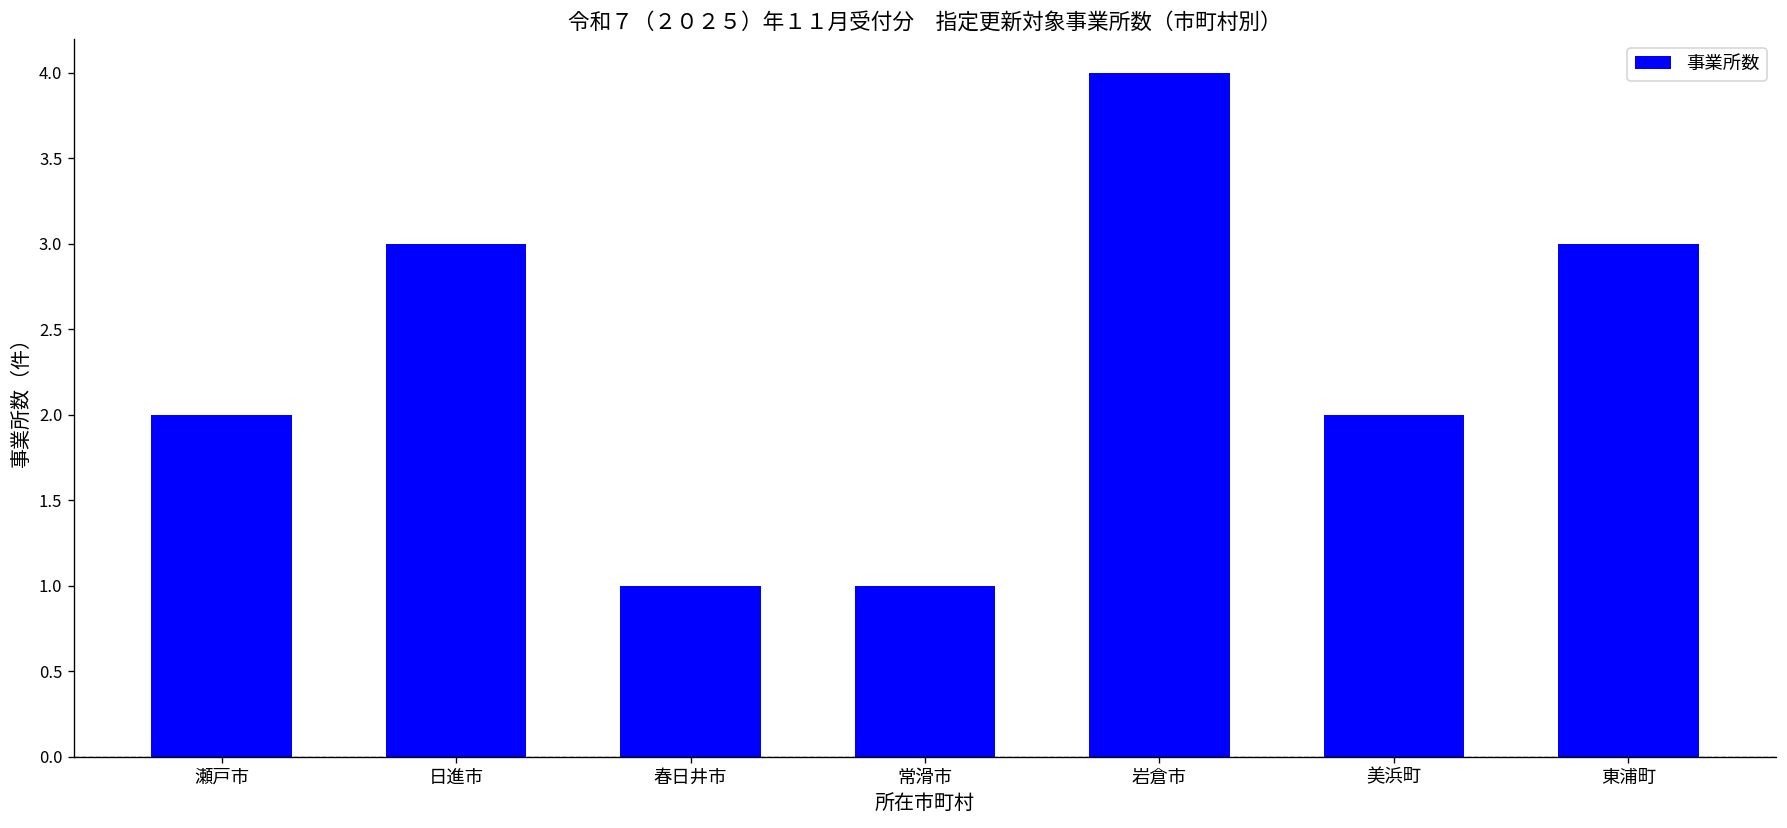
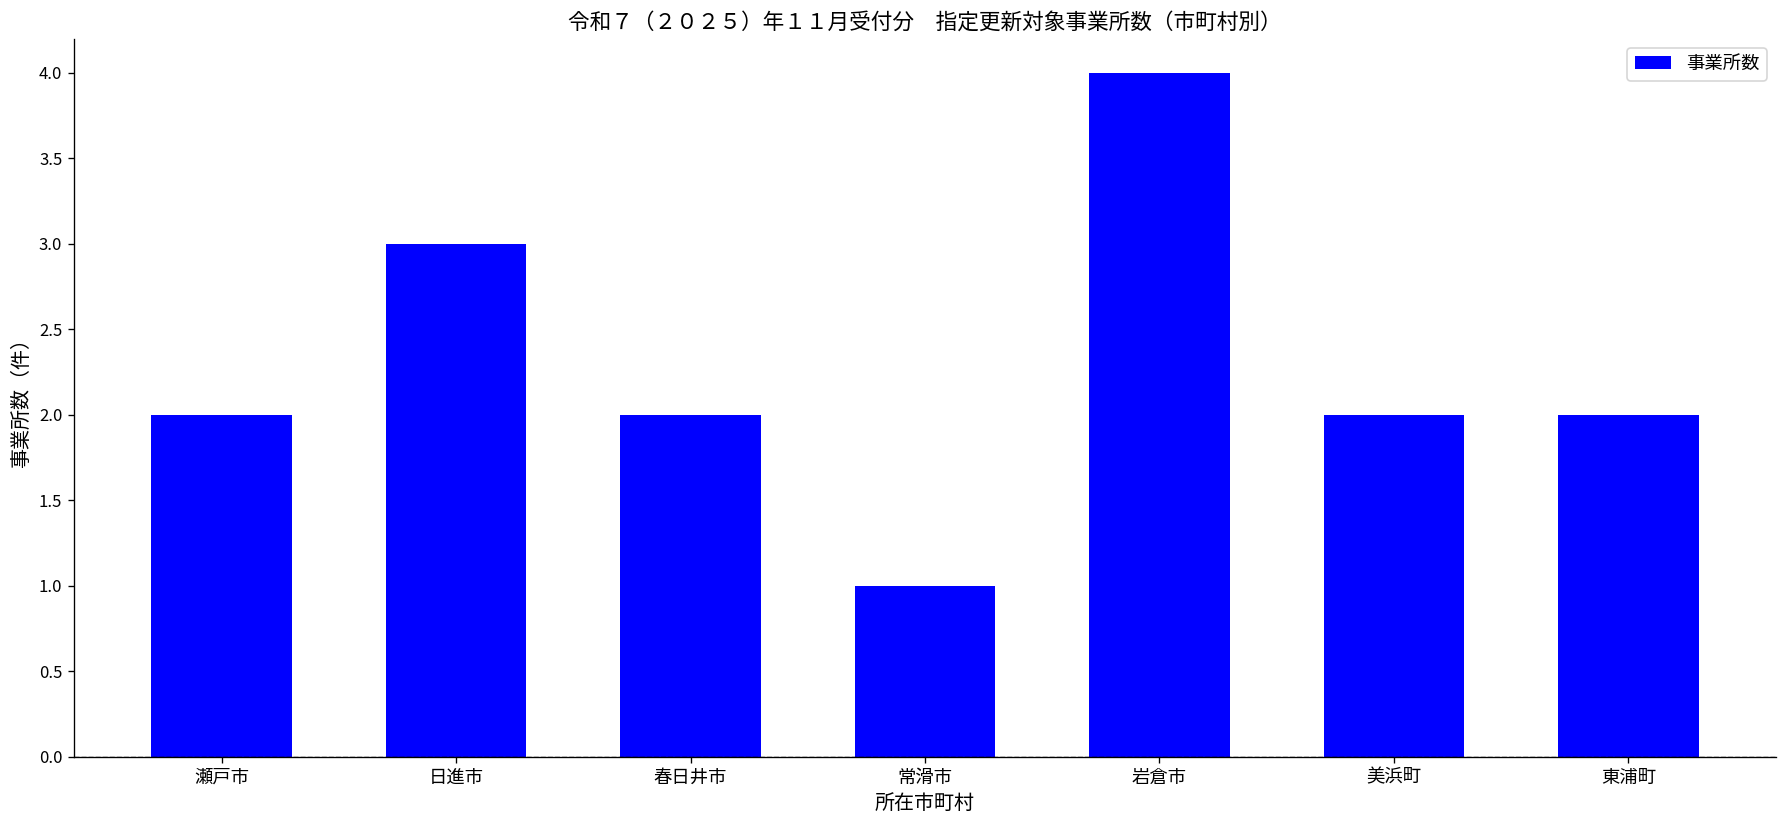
  {
    "瀬戸市": 2,
    "日進市": 3,
-   "春日井市": 1,
+   "春日井市": 2,
    "常滑市": 1,
    "岩倉市": 4,
    "美浜町": 2,
-   "東浦町": 3
+   "東浦町": 2
  }
